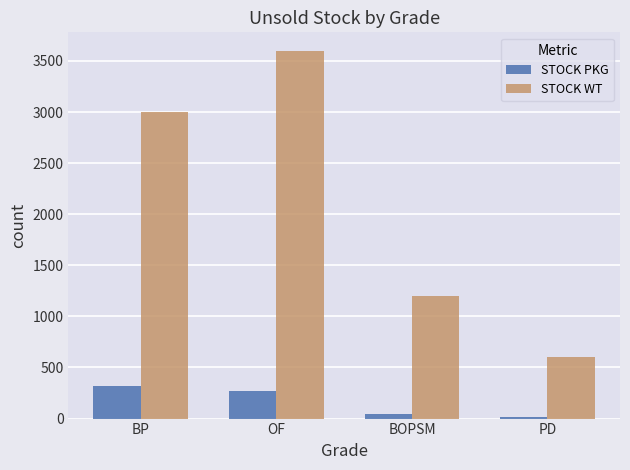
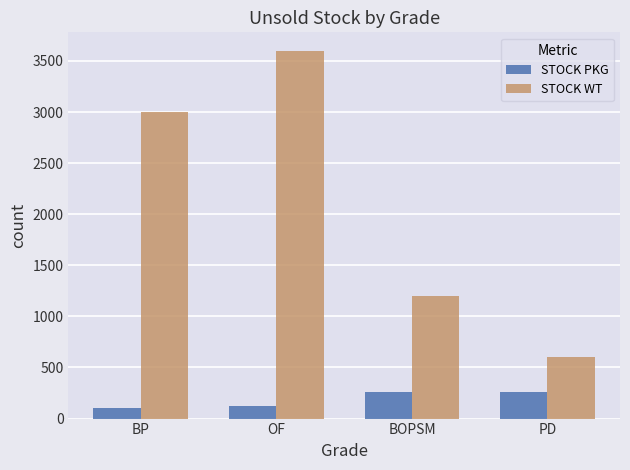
  {
    "STOCK PKG": {
-     "BP": 320,
-     "OF": 270,
-     "BOPSM": 40,
-     "PD": 20
+     "BP": 100,
+     "OF": 120,
+     "BOPSM": 260,
+     "PD": 270
    },
    "STOCK WT": {
      "BP": 3000,
      "OF": 3600,
      "BOPSM": 1200,
      "PD": 600
    }
  }
